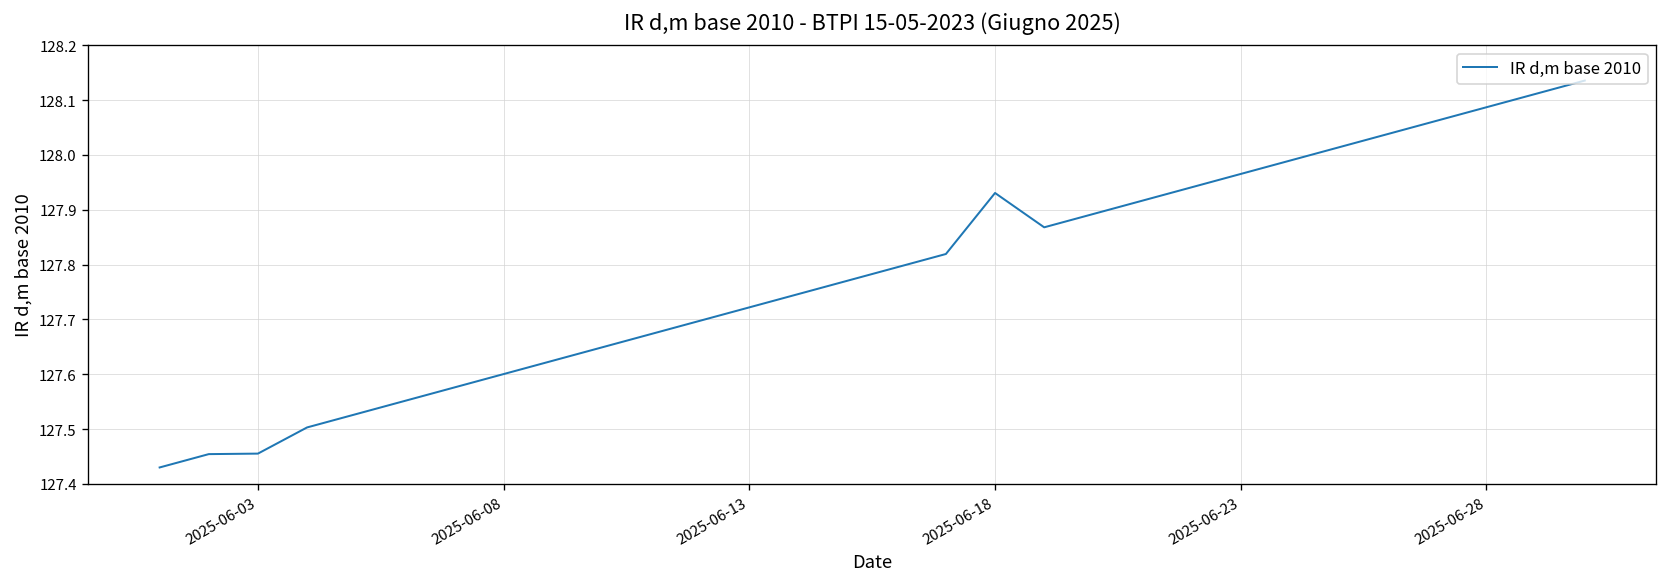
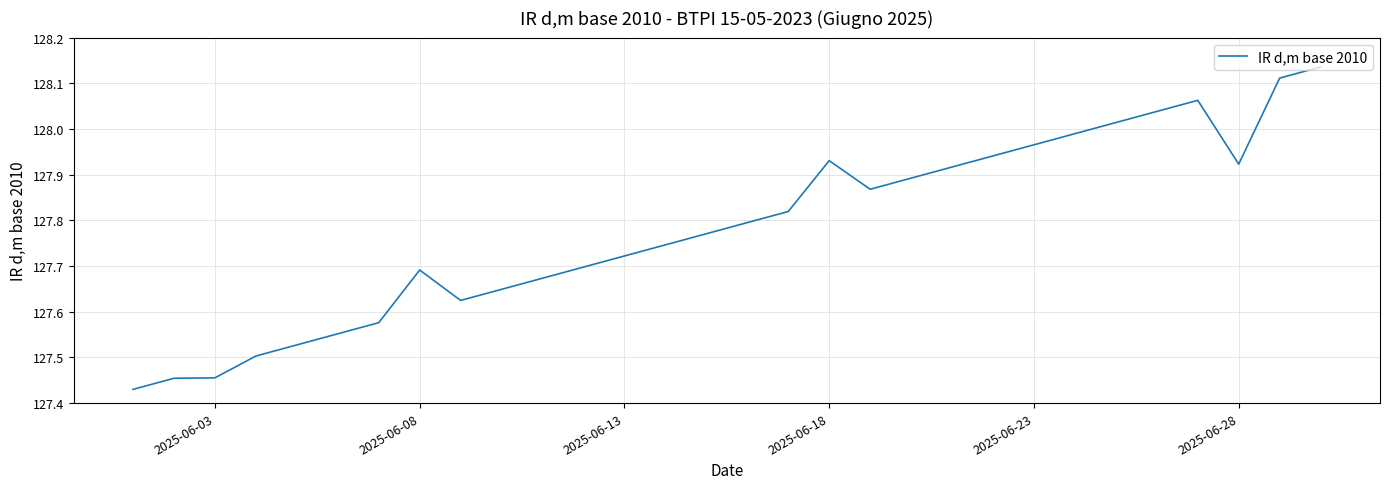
  {
    "2025-06-03": 127.46,
-   "2025-06-08": 127.60,
+   "2025-06-08": 127.69,
    "2025-06-13": 127.72,
    "2025-06-18": 127.93,
    "2025-06-23": 127.97,
-   "2025-06-28": 128.09
+   "2025-06-28": 127.92
  }
